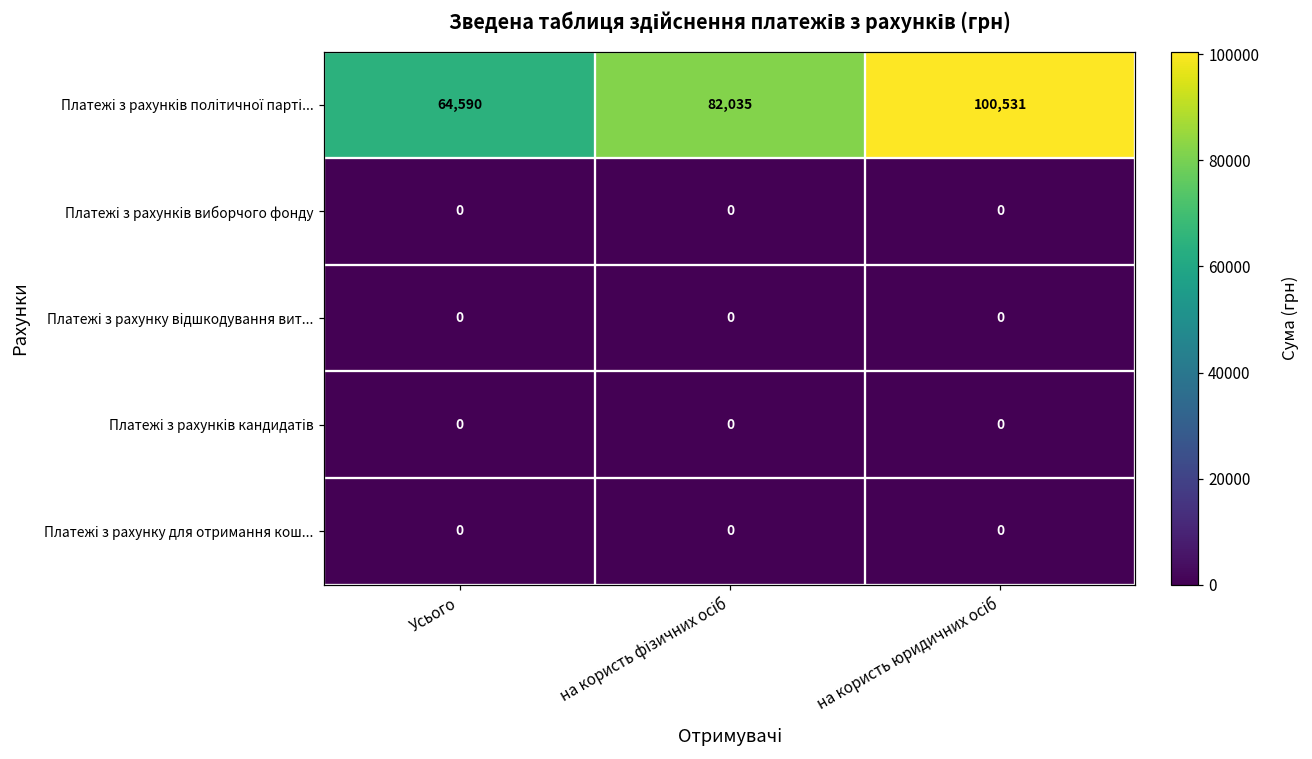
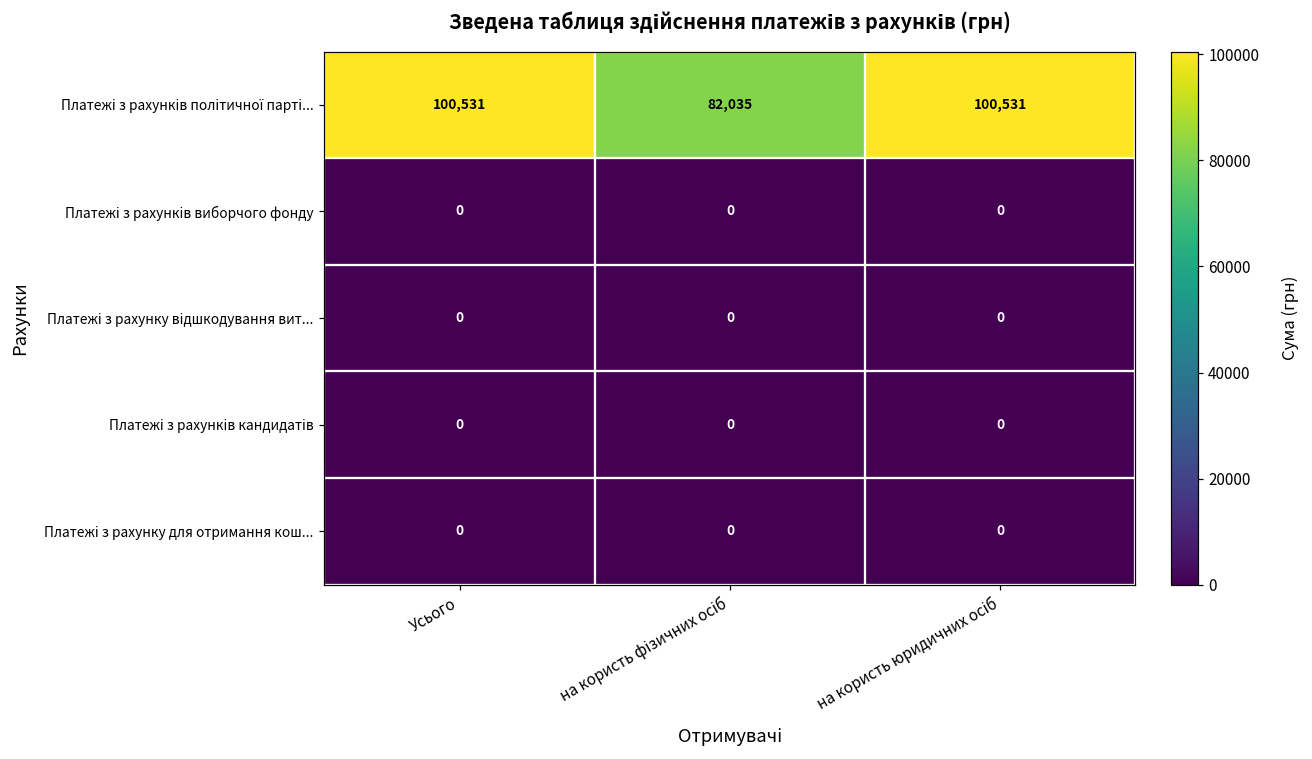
  {
    "Платежі з рахунків політичної парті...": {
-     "Усього": "64,590",
+     "Усього": "100,531",
      "на користь фізичних осіб": "82,035",
      "на користь юридичних осіб": "100,531"
    },
    "Платежі з рахунків виборчого фонду": {
      "Усього": "0",
      "на користь фізичних осіб": "0",
      "на користь юридичних осіб": "0"
    },
    "Платежі з рахунку відшкодування вит...": {
      "Усього": "0",
      "на користь фізичних осіб": "0",
      "на користь юридичних осіб": "0"
    },
    "Платежі з рахунків кандидатів": {
      "Усього": "0",
      "на користь фізичних осіб": "0",
      "на користь юридичних осіб": "0"
    },
    "Платежі з рахунку для отримання кош...": {
      "Усього": "0",
      "на користь фізичних осіб": "0",
      "на користь юридичних осіб": "0"
    }
  }
